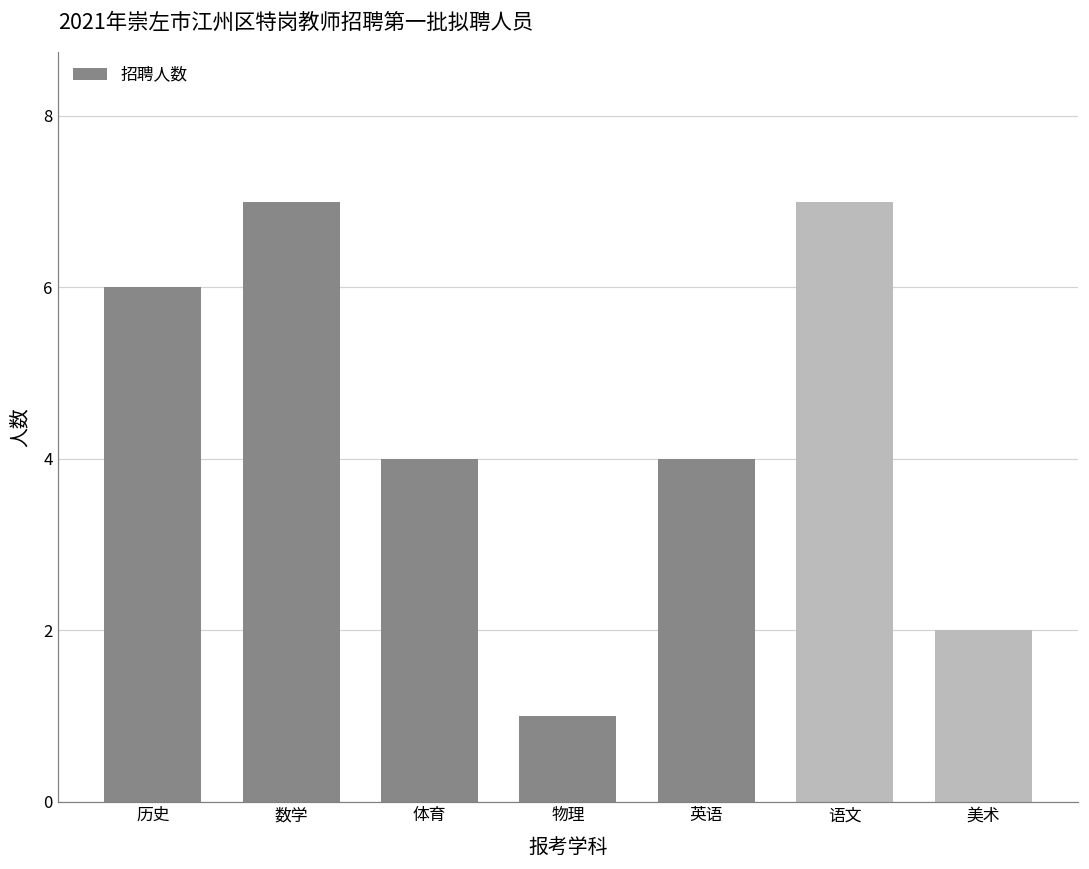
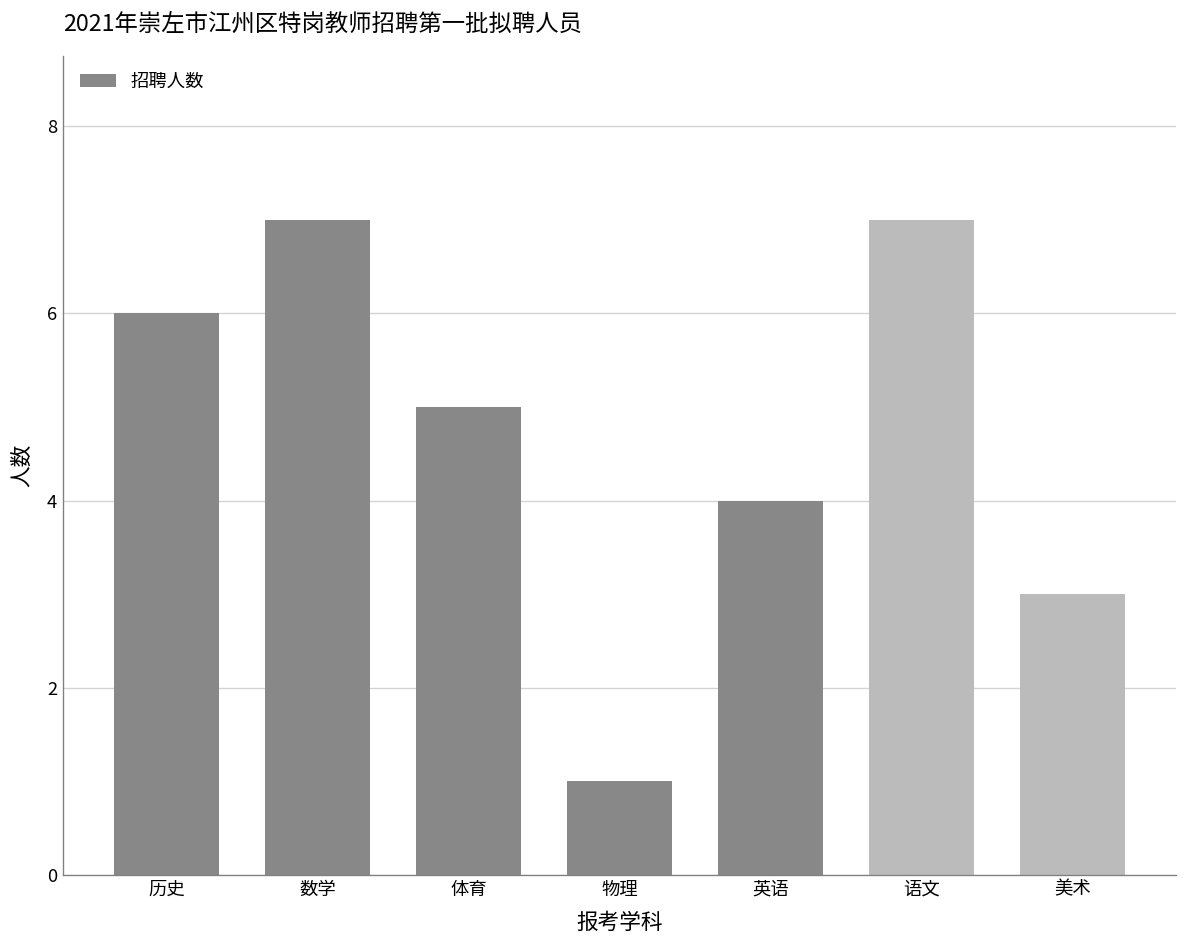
  {
    "历史": 6,
    "数学": 7,
-   "体育": 4,
+   "体育": 5,
    "物理": 1,
    "英语": 4,
    "语文": 7,
-   "美术": 2
+   "美术": 3
  }
